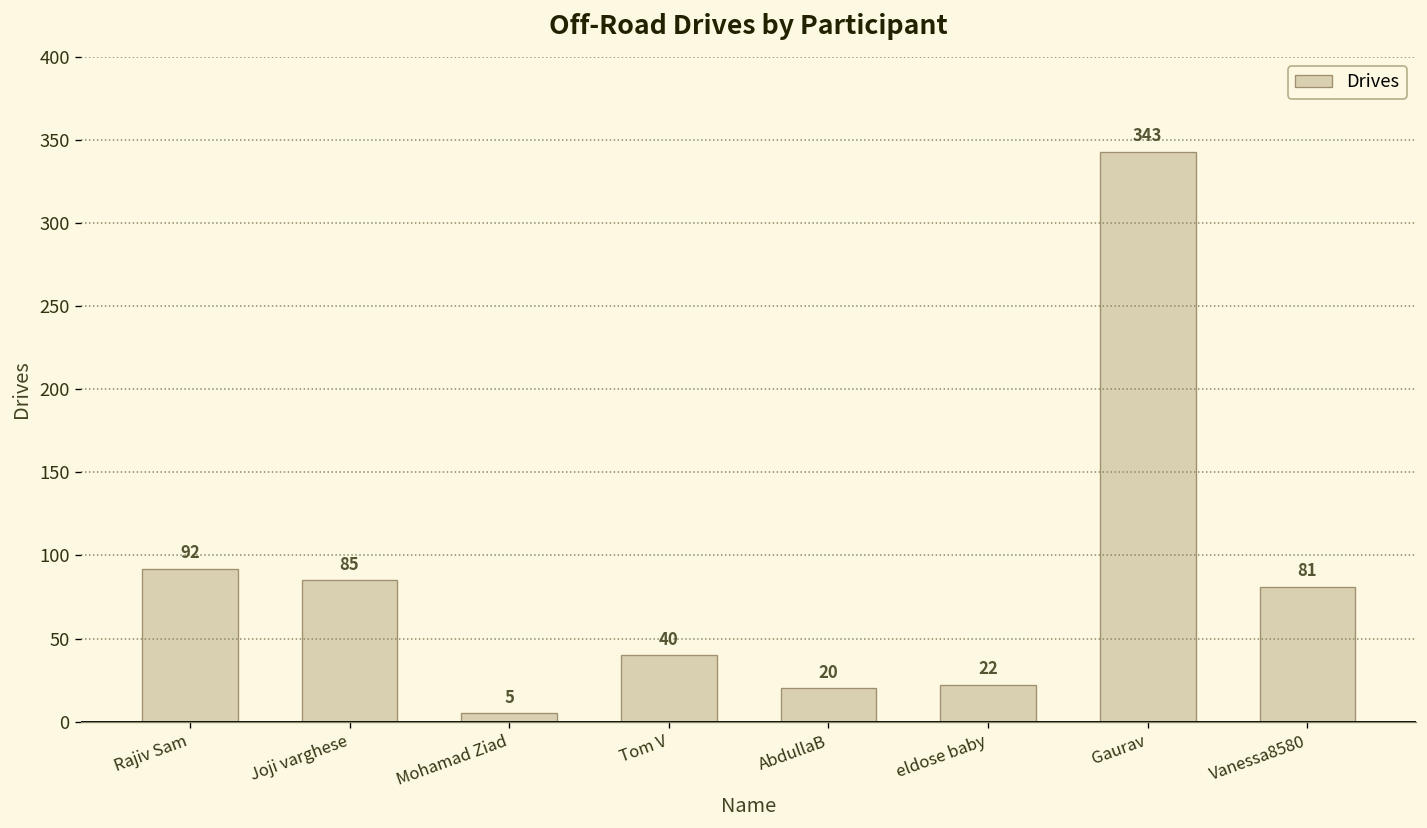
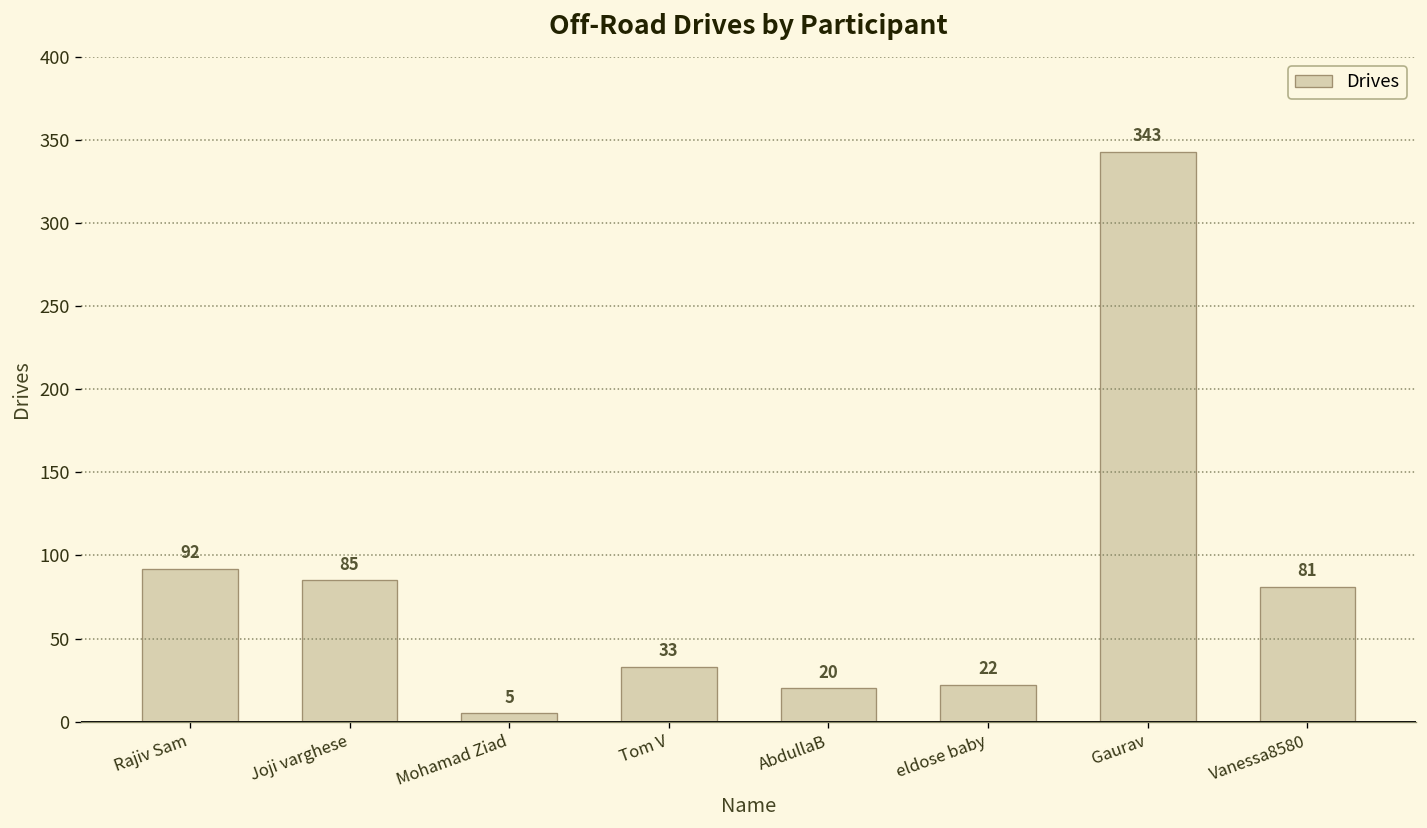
  {
    "Rajiv Sam": 92,
    "Joji varghese": 85,
    "Mohamad Ziad": 5,
-   "Tom V": 40,
+   "Tom V": 33,
    "AbdullaB": 20,
    "eldose baby": 22,
    "Gaurav": 343,
    "Vanessa8580": 81
  }
